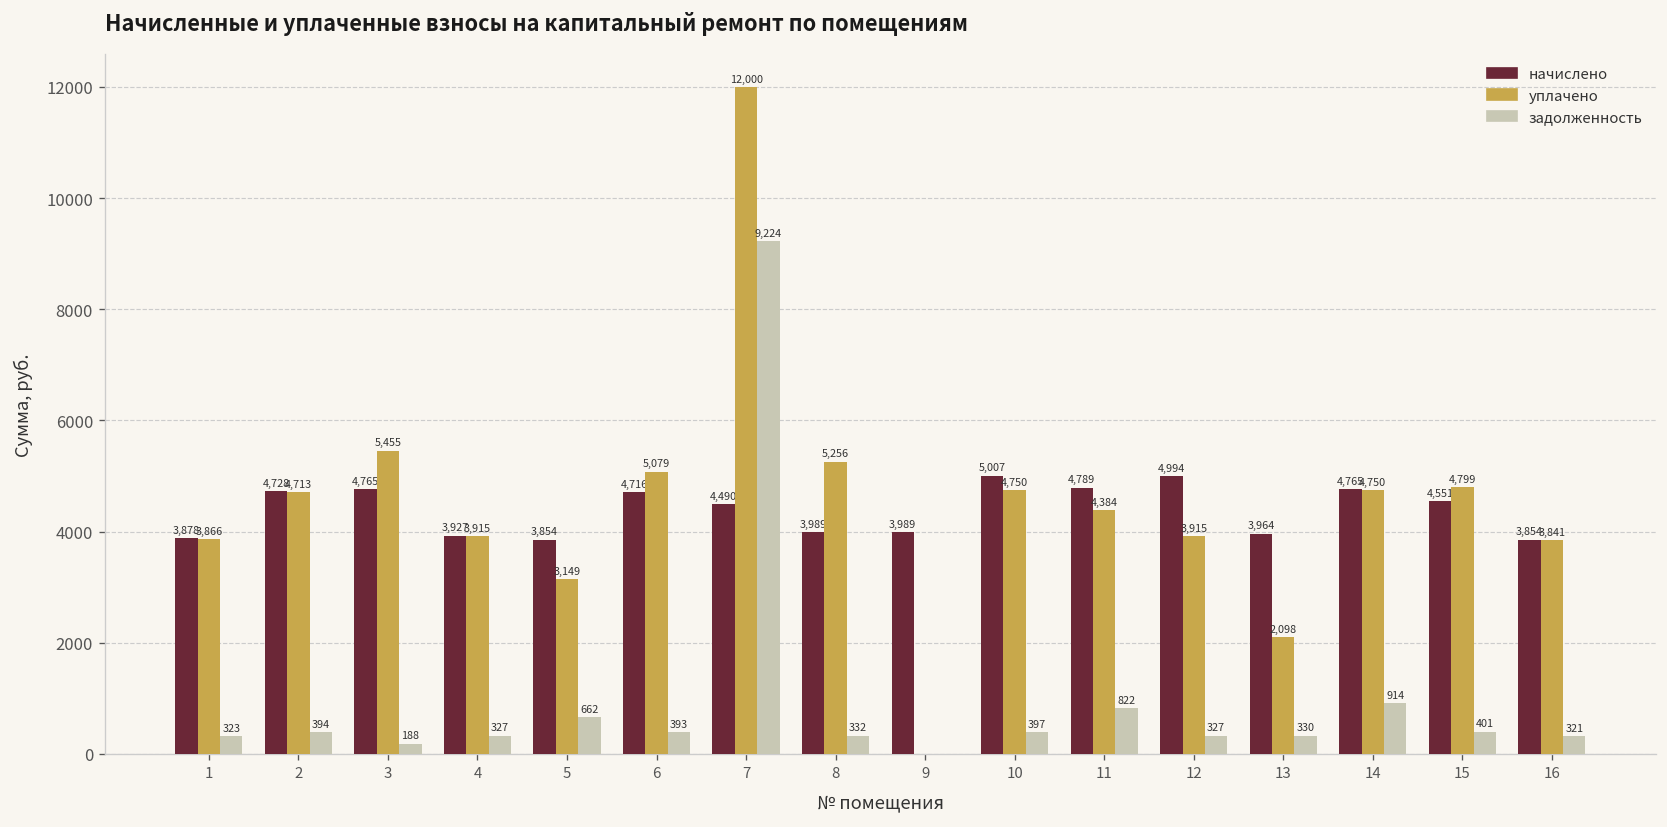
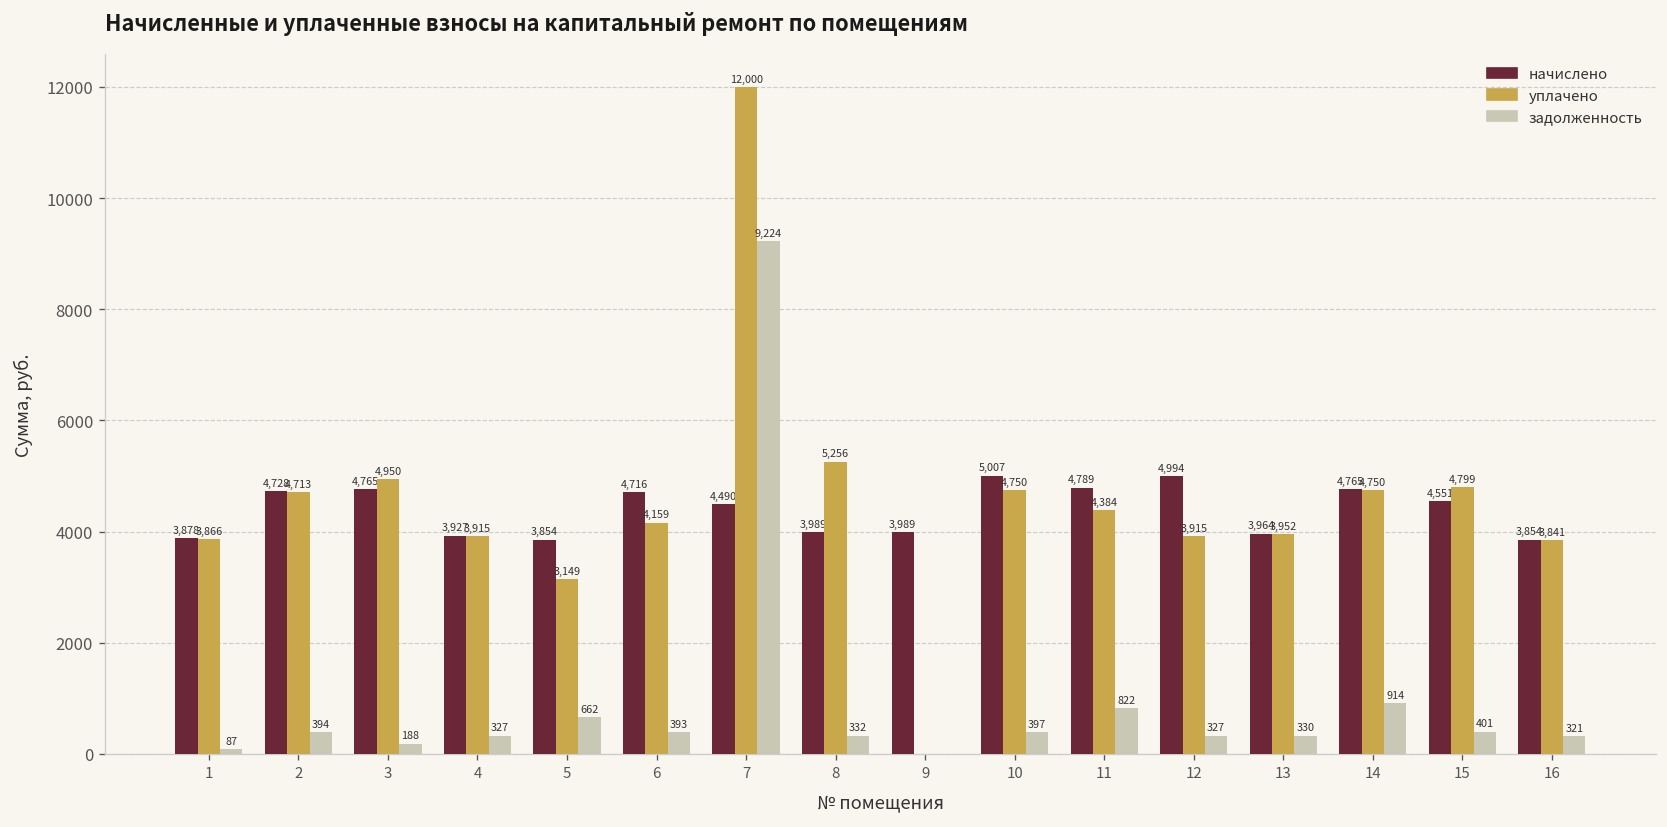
  {
    "начислено": {
      "3": "4,765",
      "5": "3,854",
      "6": "4,716",
      "7": "4,490",
      "8": "3,989",
      "9": "3,989",
      "10": "5,007",
      "11": "4,789",
      "12": "4,994",
      "15": "4,551"
    },
    "уплачено": {
-     "3": "5,455",
+     "3": "4,950",
      "5": "3,149",
-     "6": "5,079",
+     "6": "4,159",
      "7": "12,000",
      "8": "5,256",
      "10": "4,750",
      "11": "4,384",
      "12": "3,915",
-     "13": "2,098",
+     "13": "3,952",
      "15": "4,799"
    },
    "задолженность": {
-     "1": "323",
+     "1": "87",
      "2": "394",
      "3": "188",
      "4": "327",
      "5": "662",
      "6": "393",
      "7": "9,224",
      "8": "332",
      "10": "397",
      "11": "822",
      "12": "327",
      "13": "330",
      "14": "914",
      "15": "401",
      "16": "321"
    }
  }
